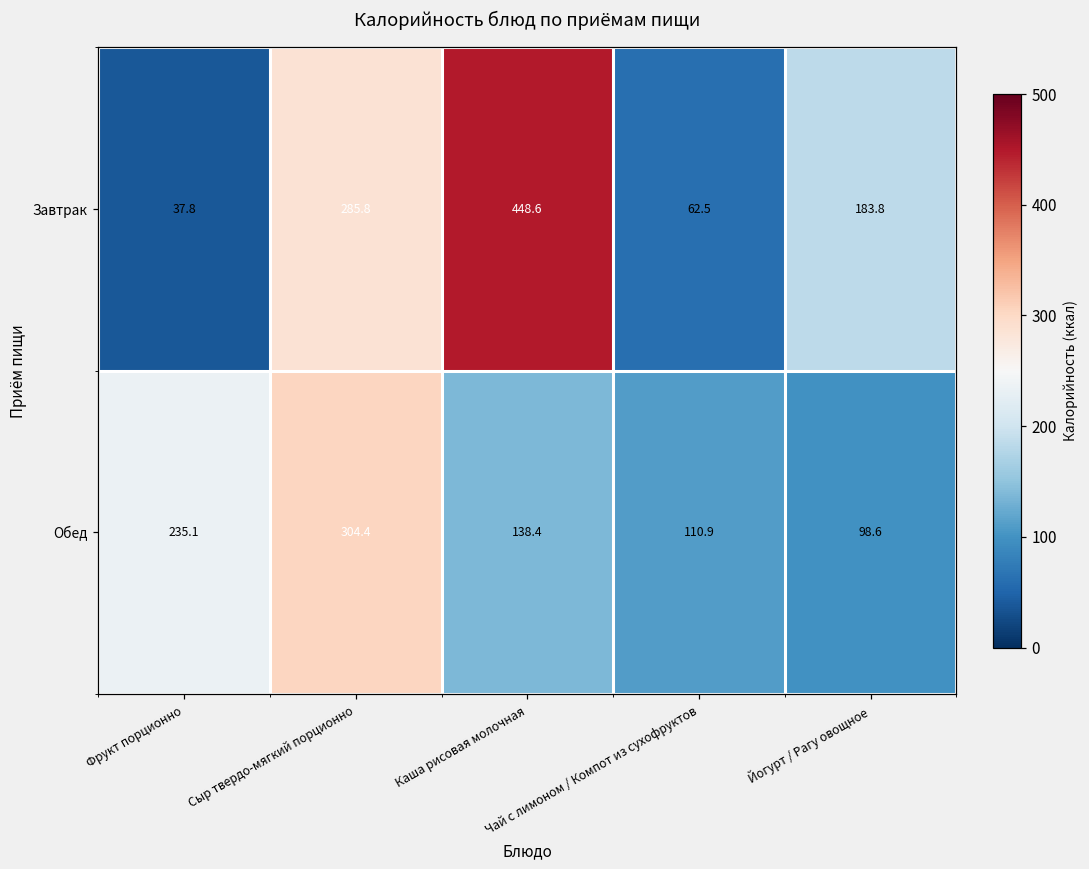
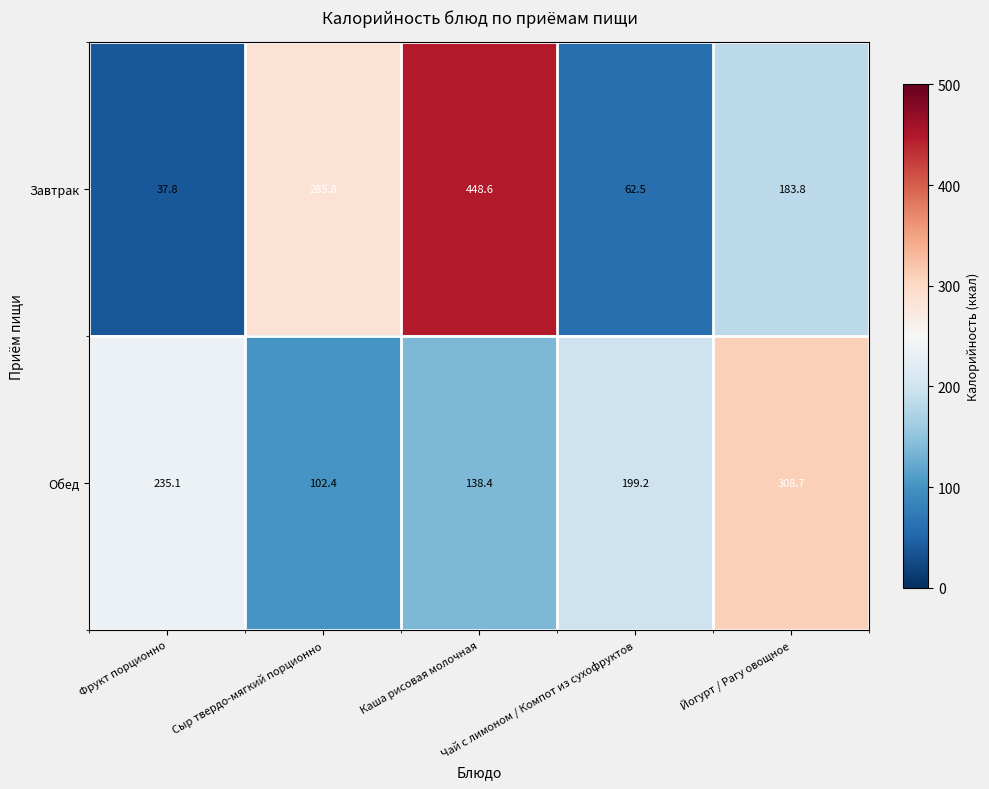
  {
    "Завтрак": {
      "Фрукт порционно": 37.8,
      "Каша рисовая молочная": 448.6,
      "Чай с лимоном / Компот из сухофруктов": 62.5,
      "Йогурт / Рагу овощное": 183.8
    },
    "Обед": {
      "Фрукт порционно": 235.1,
-     "Сыр твердо-мягкий порционно": 304.4,
+     "Сыр твердо-мягкий порционно": 102.4,
      "Каша рисовая молочная": 138.4,
-     "Чай с лимоном / Компот из сухофруктов": 110.9,
-     "Йогурт / Рагу овощное": 98.6
+     "Чай с лимоном / Компот из сухофруктов": 199.2,
+     "Йогурт / Рагу овощное": 308.7
    }
  }
